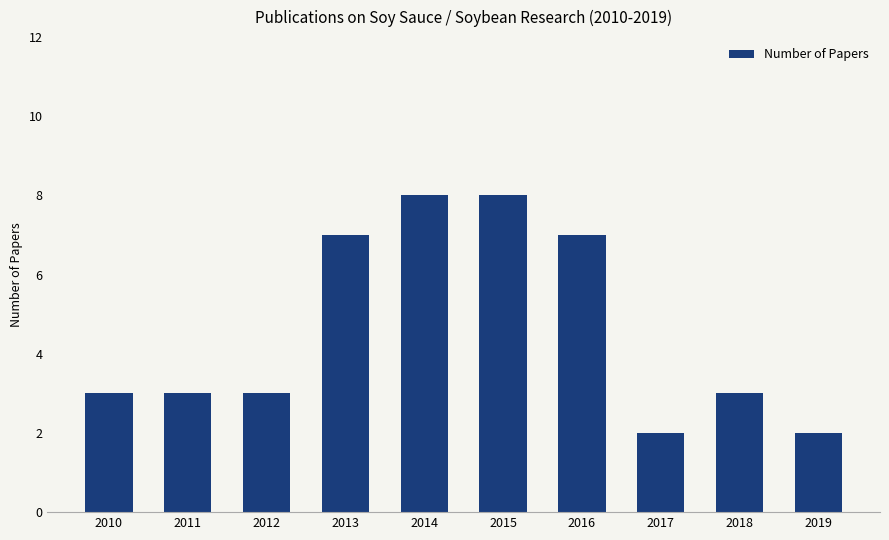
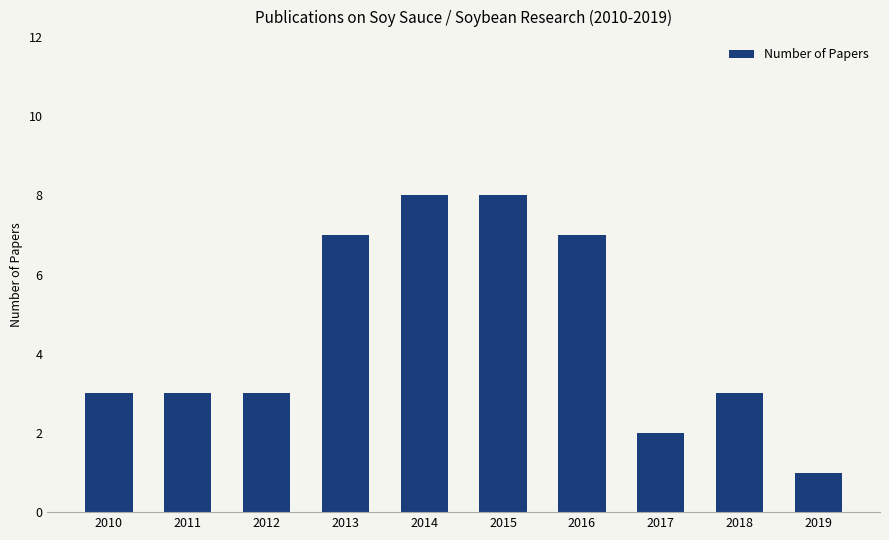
  {
    "2010": 3,
    "2011": 3,
    "2012": 3,
    "2013": 7,
    "2014": 8,
    "2015": 8,
    "2016": 7,
    "2017": 2,
    "2018": 3,
-   "2019": 2
+   "2019": 1
  }
